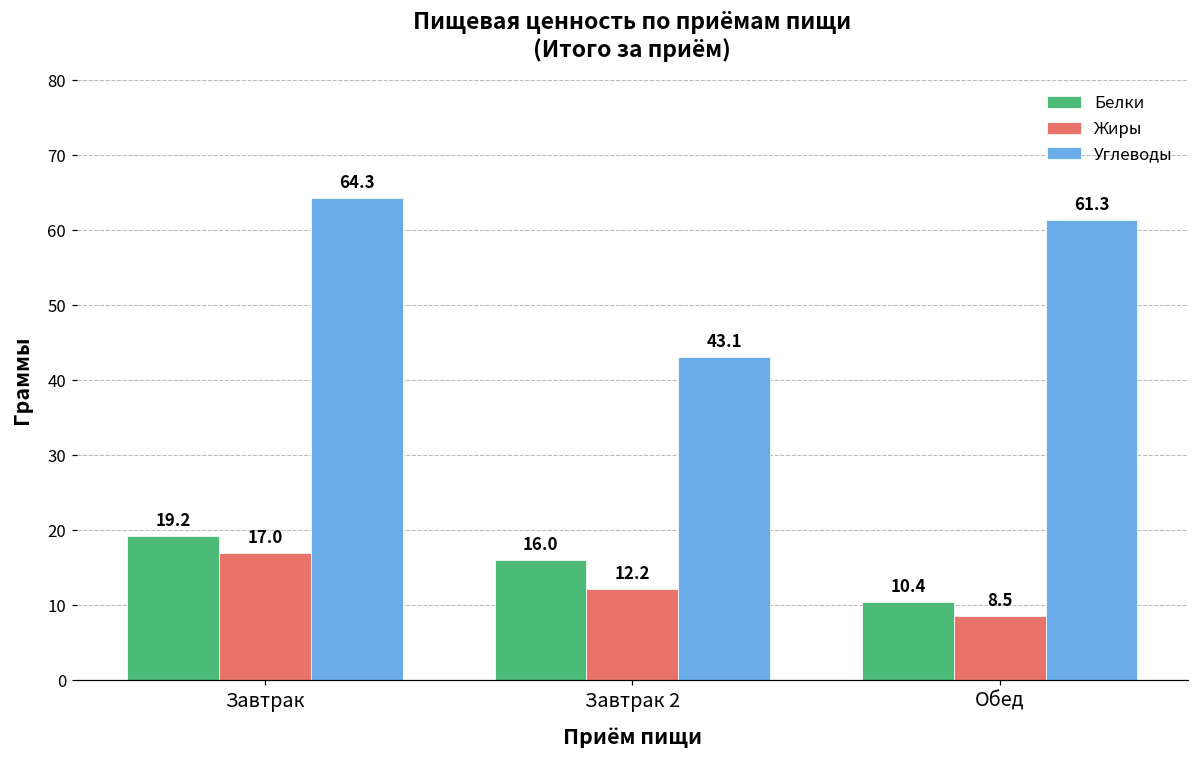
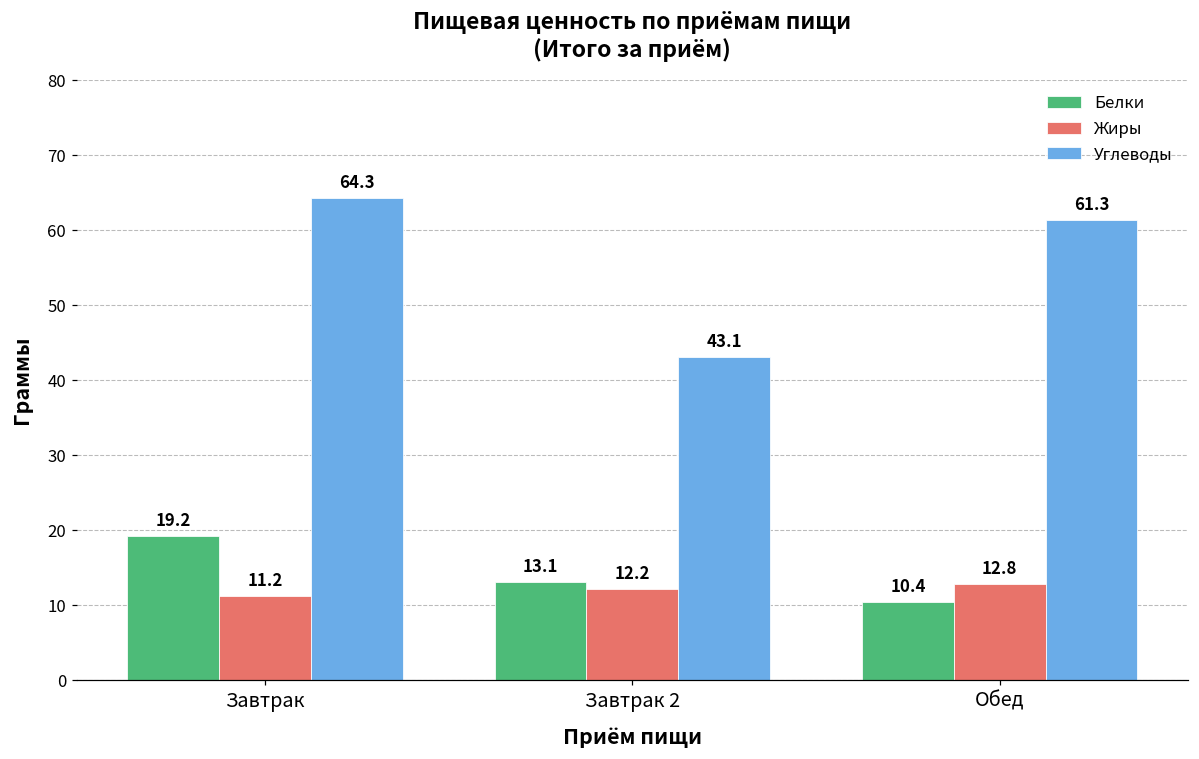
  {
    "Белки": {
      "Завтрак": 19.2,
-     "Завтрак 2": 16.0,
+     "Завтрак 2": 13.1,
      "Обед": 10.4
    },
    "Жиры": {
-     "Завтрак": 17.0,
+     "Завтрак": 11.2,
      "Завтрак 2": 12.2,
-     "Обед": 8.5
+     "Обед": 12.8
    },
    "Углеводы": {
      "Завтрак": 64.3,
      "Завтрак 2": 43.1,
      "Обед": 61.3
    }
  }
